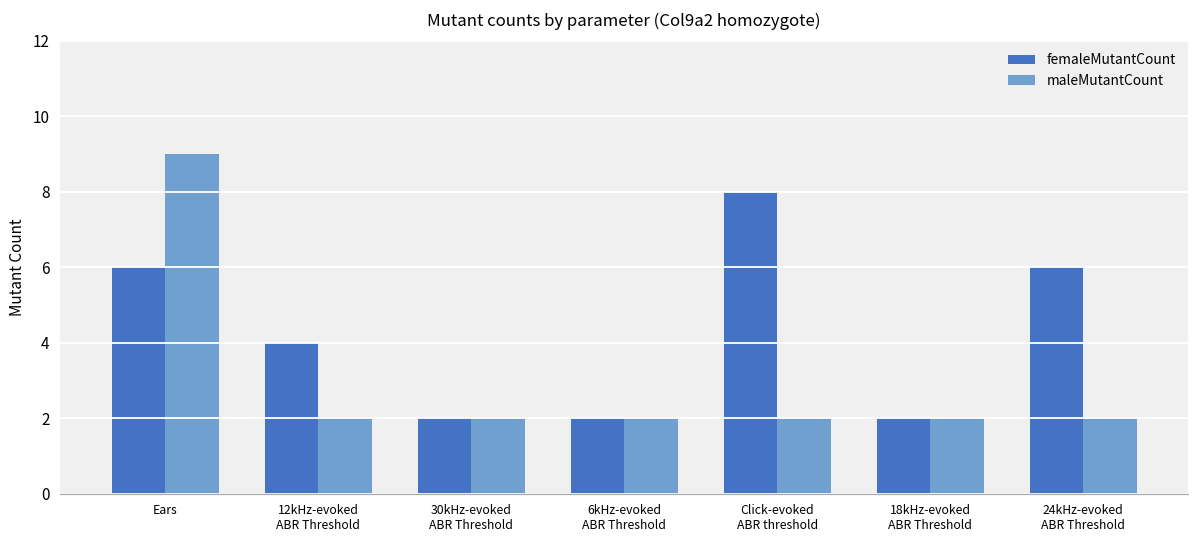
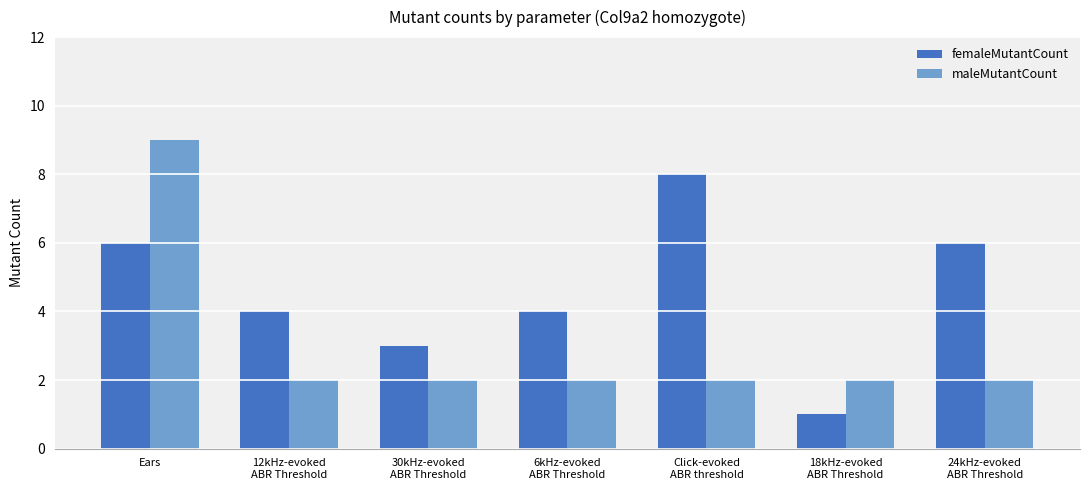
  {
    "femaleMutantCount": {
      "Ears": 6,
      "12kHz-evoked ABR Threshold": 4,
-     "30kHz-evoked ABR Threshold": 2,
-     "6kHz-evoked ABR Threshold": 2,
+     "30kHz-evoked ABR Threshold": 3,
+     "6kHz-evoked ABR Threshold": 4,
      "Click-evoked ABR threshold": 8,
-     "18kHz-evoked ABR Threshold": 2,
+     "18kHz-evoked ABR Threshold": 1,
      "24kHz-evoked ABR Threshold": 6
    },
    "maleMutantCount": {
      "Ears": 9,
      "12kHz-evoked ABR Threshold": 2,
      "30kHz-evoked ABR Threshold": 2,
      "6kHz-evoked ABR Threshold": 2,
      "Click-evoked ABR threshold": 2,
      "18kHz-evoked ABR Threshold": 2,
      "24kHz-evoked ABR Threshold": 2
    }
  }
